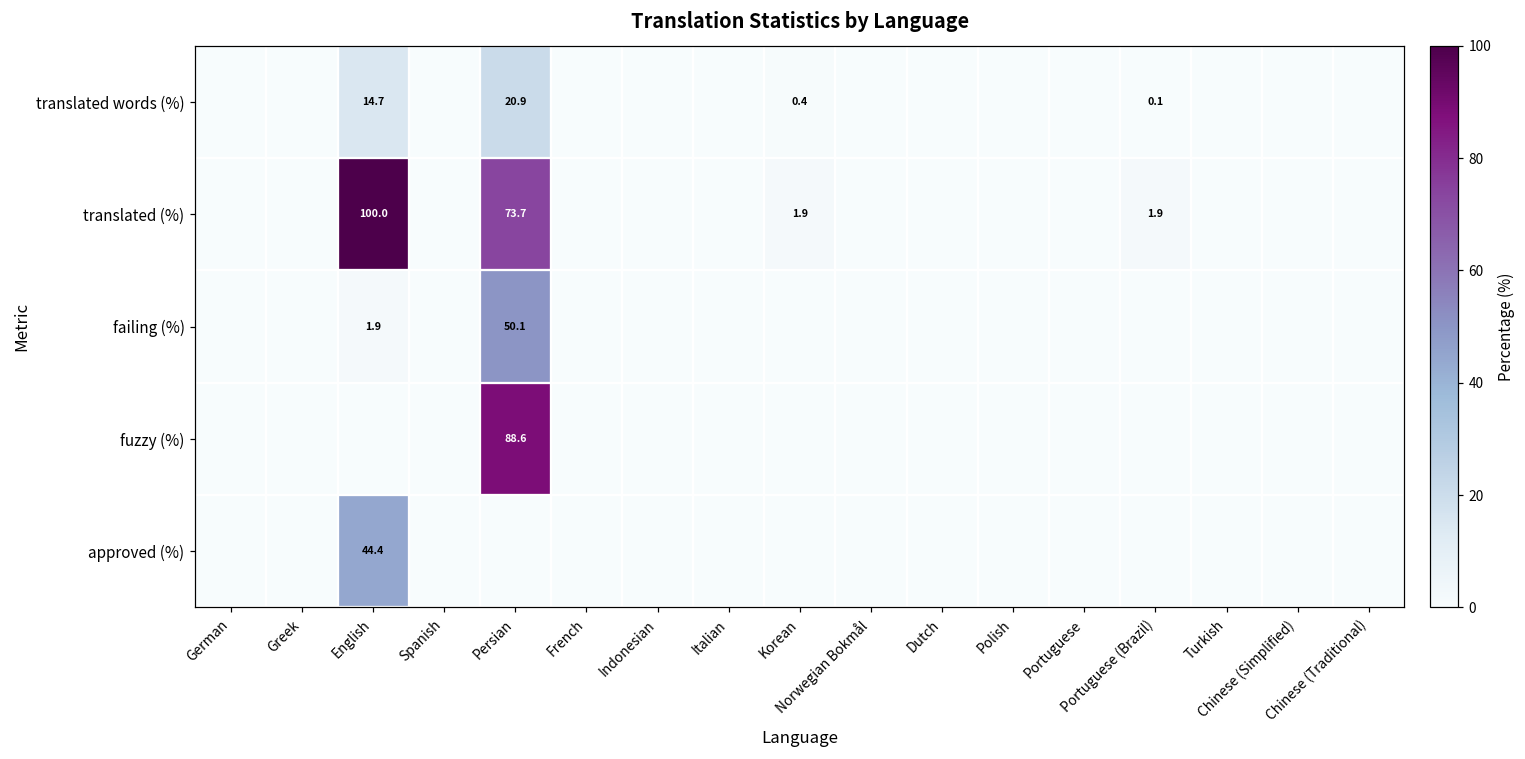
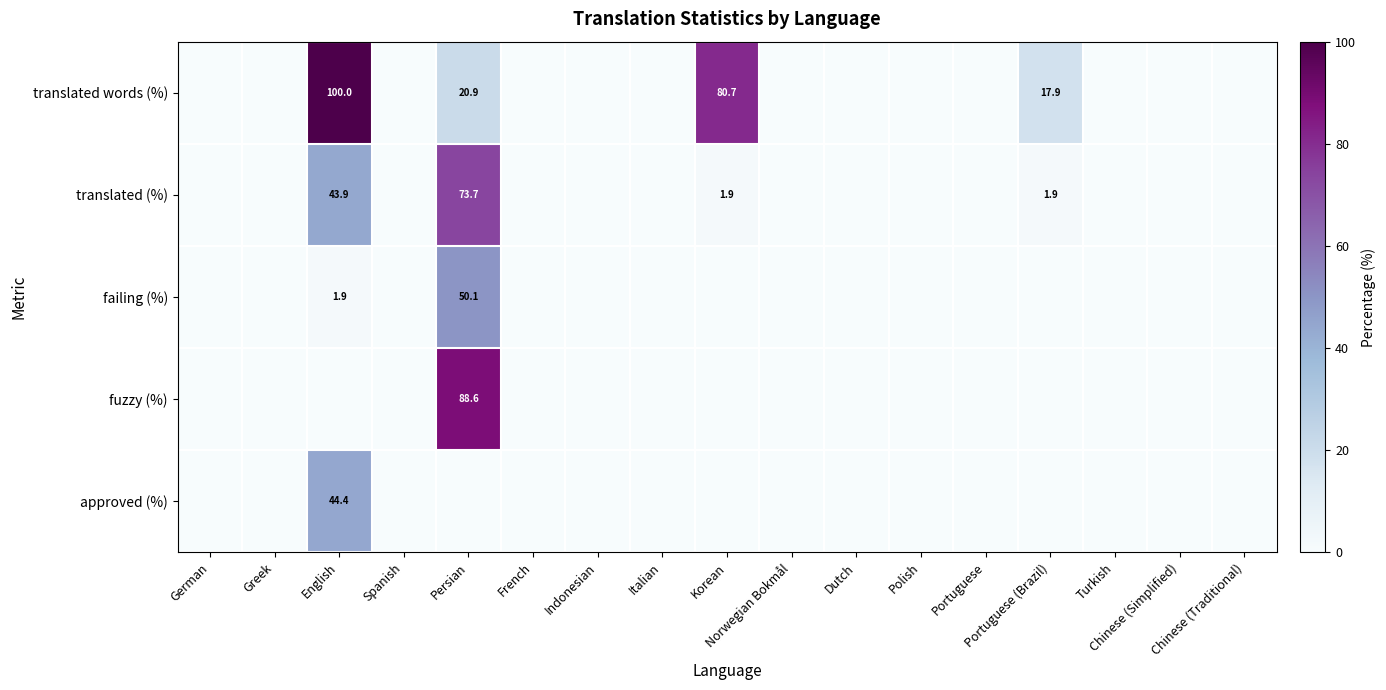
  {
    "translated words (%)": {
-     "English": 14.7,
+     "English": 100.0,
      "Persian": 20.9,
-     "Korean": 0.4,
-     "Portuguese (Brazil)": 0.1
+     "Korean": 80.7,
+     "Portuguese (Brazil)": 17.9
    },
    "translated (%)": {
-     "English": 100.0,
+     "English": 43.9,
      "Persian": 73.7,
      "Korean": 1.9,
      "Portuguese (Brazil)": 1.9
    },
    "failing (%)": {
      "English": 1.9,
      "Persian": 50.1
    },
    "fuzzy (%)": {
      "Persian": 88.6
    },
    "approved (%)": {
      "English": 44.4
    }
  }
